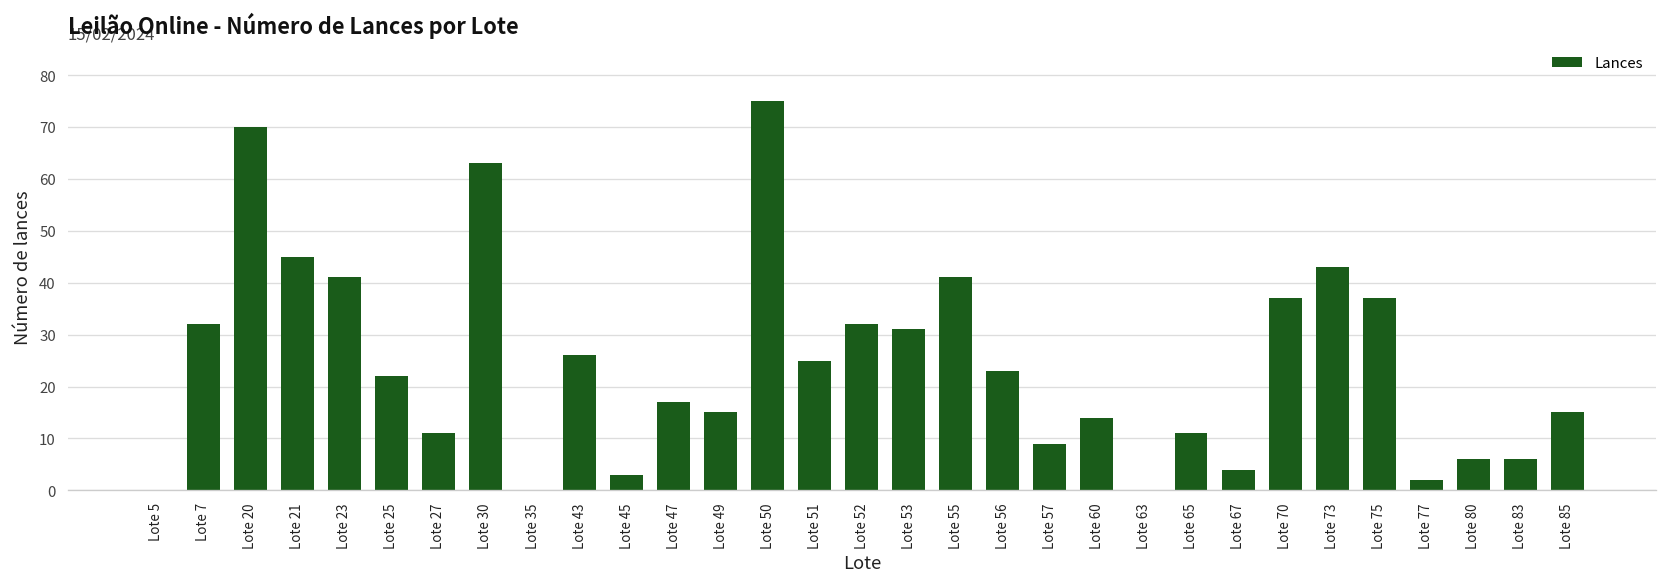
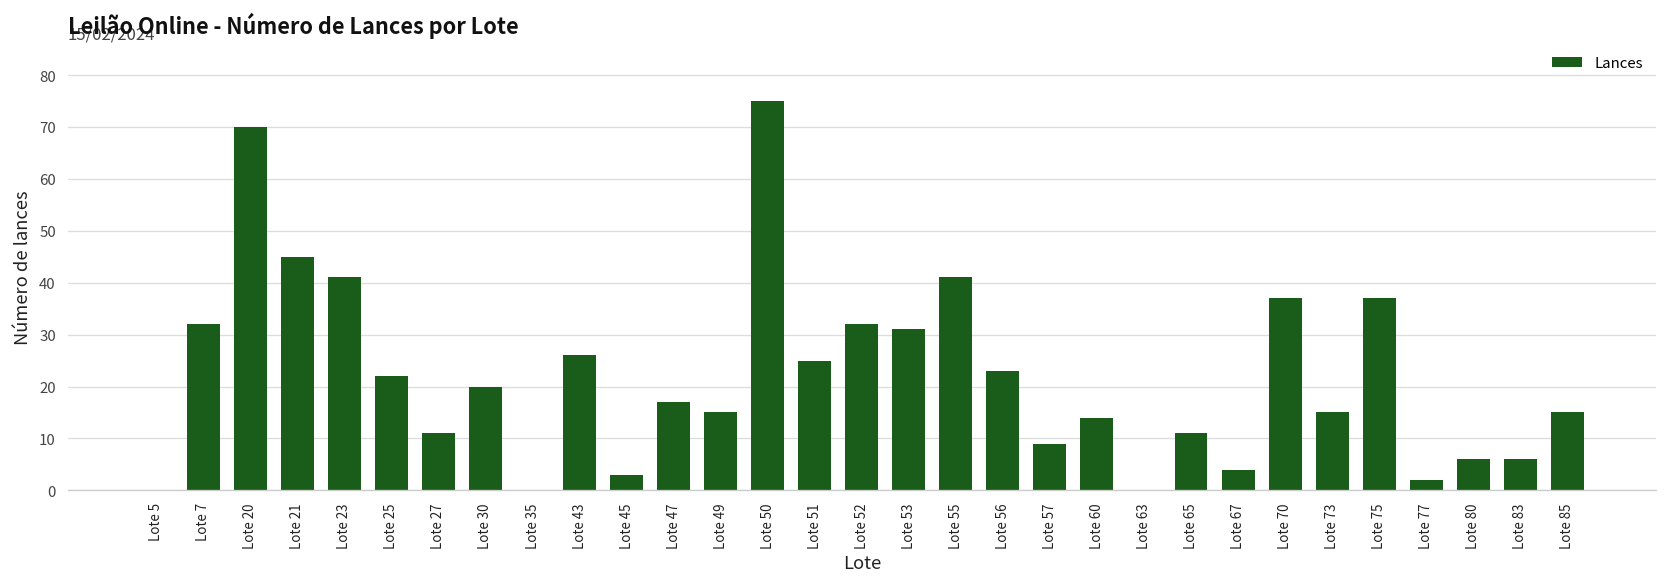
  {
    "Lote 5": 0,
    "Lote 7": 32,
    "Lote 20": 70,
    "Lote 21": 45,
    "Lote 23": 41,
    "Lote 25": 22,
    "Lote 27": 11,
-   "Lote 30": 63,
+   "Lote 30": 20,
    "Lote 35": 0,
    "Lote 43": 26,
    "Lote 45": 3,
    "Lote 47": 17,
    "Lote 49": 15,
    "Lote 50": 75,
    "Lote 51": 25,
    "Lote 52": 32,
    "Lote 53": 31,
    "Lote 55": 41,
    "Lote 56": 23,
    "Lote 57": 9,
    "Lote 60": 14,
    "Lote 63": 0,
    "Lote 65": 11,
    "Lote 67": 4,
    "Lote 70": 37,
-   "Lote 73": 43,
+   "Lote 73": 15,
    "Lote 75": 37,
    "Lote 77": 2,
    "Lote 80": 6,
    "Lote 83": 6,
    "Lote 85": 15
  }
